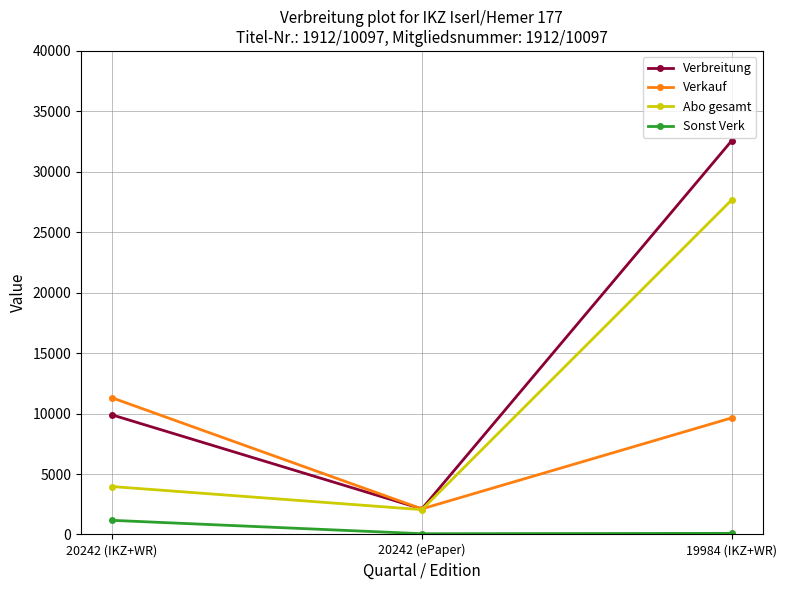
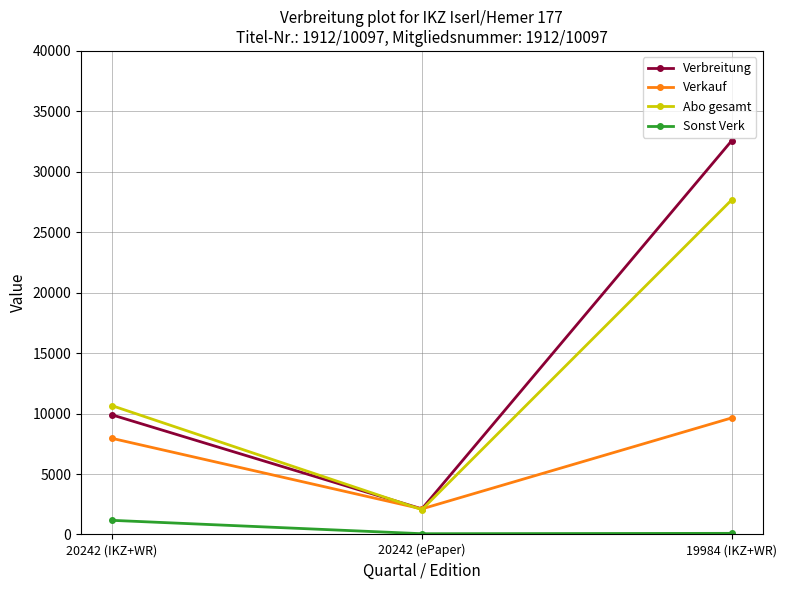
  {
    "Verbreitung": {
      "20242 (IKZ+WR)": 9900,
      "19984 (IKZ+WR)": 32600
    },
    "Verkauf": {
-     "20242 (IKZ+WR)": 11300,
+     "20242 (IKZ+WR)": 8000,
      "19984 (IKZ+WR)": 9600
    },
    "Abo gesamt": {
-     "20242 (IKZ+WR)": 4000,
+     "20242 (IKZ+WR)": 10700,
      "19984 (IKZ+WR)": 27700
    },
    "Sonst Verk": {
      "20242 (IKZ+WR)": 1200,
      "20242 (ePaper)": 100,
      "19984 (IKZ+WR)": 100
    }
  }
